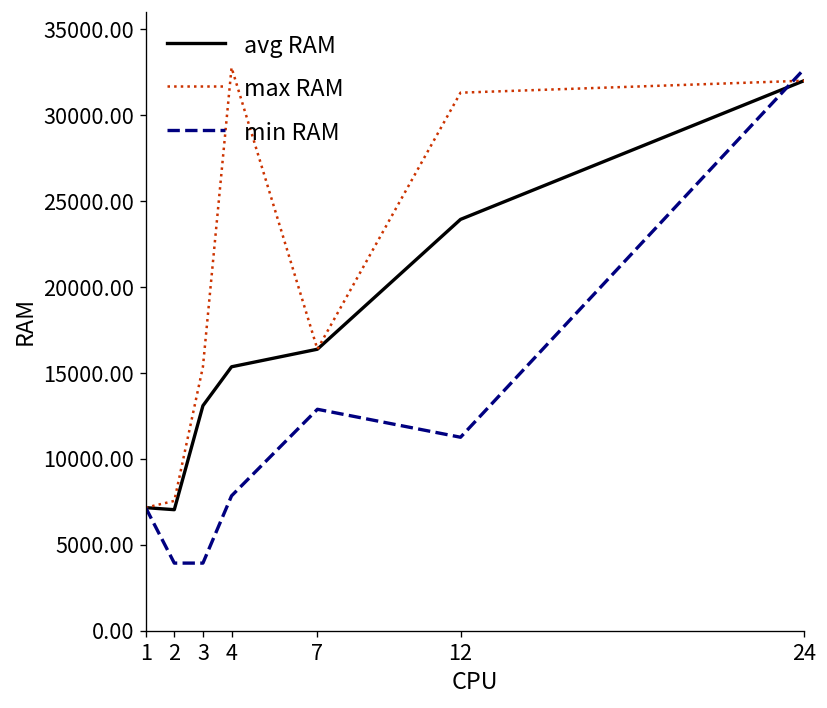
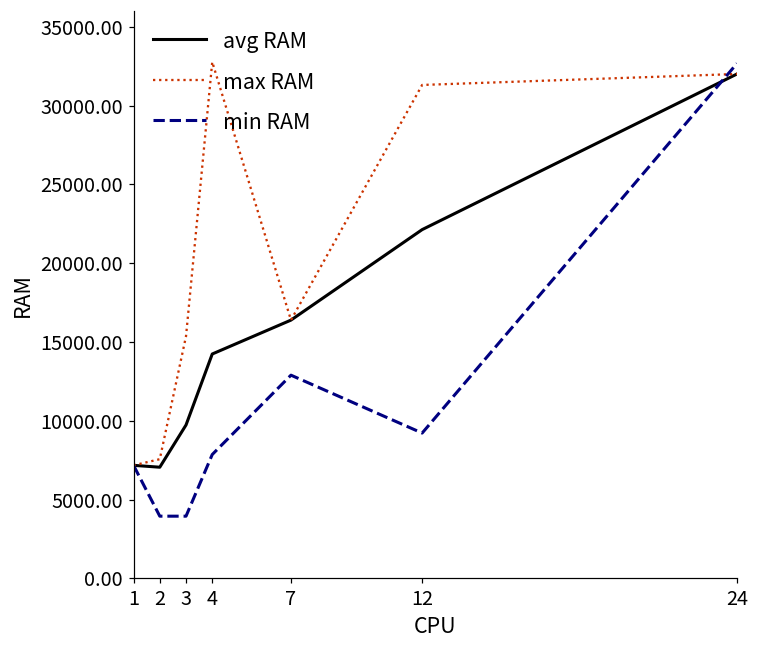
  {
    "avg RAM": {
      "2": 7000,
-     "3": 13100,
-     "4": 15400,
-     "12": 23900
+     "3": 9700,
+     "4": 14200,
+     "12": 22100
    },
    "max RAM": {
      "2": 7600,
      "3": 15400,
      "4": 32800,
      "12": 31300
    },
    "min RAM": {
      "2": 3900,
      "3": 3900,
      "4": 7900,
      "7": 12900,
-     "12": 11300,
+     "12": 9200,
      "24": 32700
    }
  }
